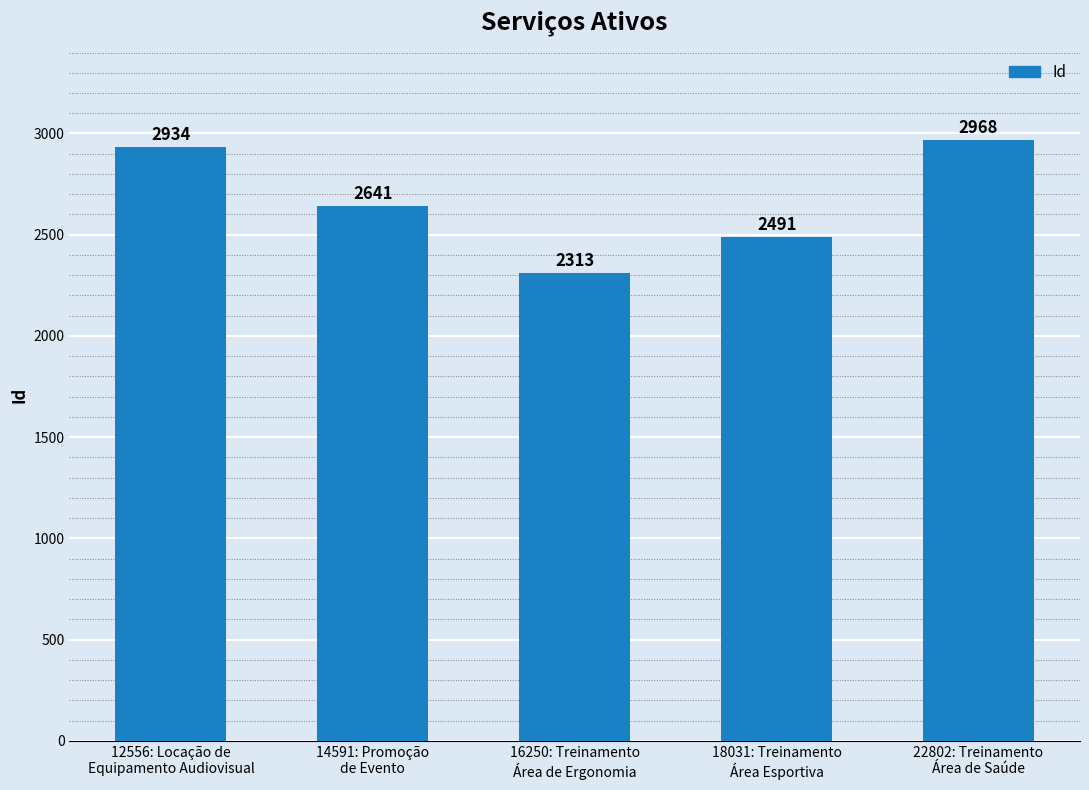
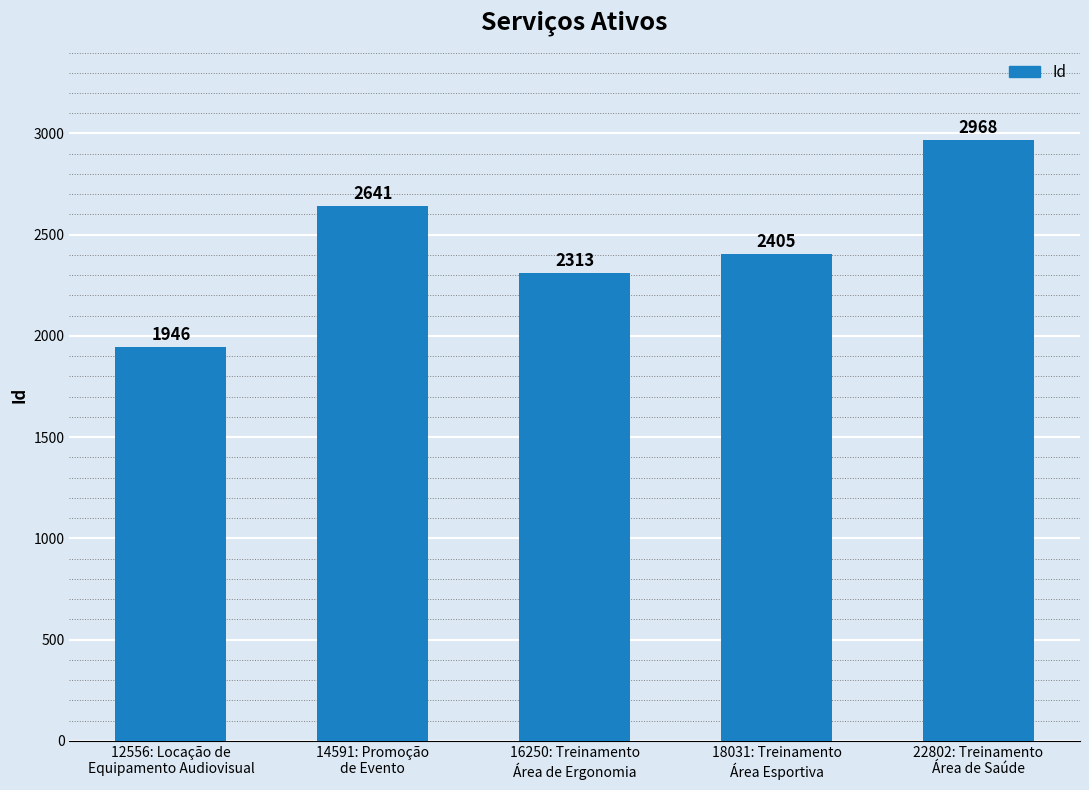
  {
-   "12556: Locação de Equipamento Audiovisual": 2934,
+   "12556: Locação de Equipamento Audiovisual": 1946,
    "14591: Promoção de Evento": 2641,
    "16250: Treinamento Área de Ergonomia": 2313,
-   "18031: Treinamento Área Esportiva": 2491,
+   "18031: Treinamento Área Esportiva": 2405,
    "22802: Treinamento Área de Saúde": 2968
  }
